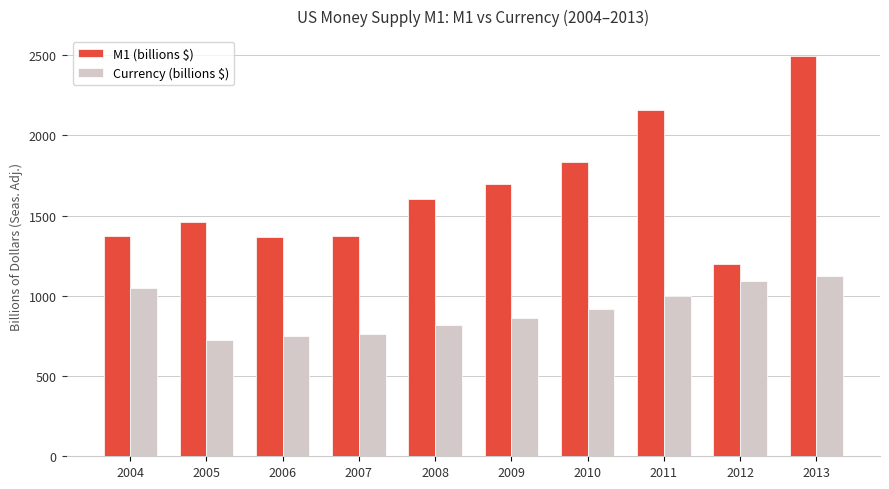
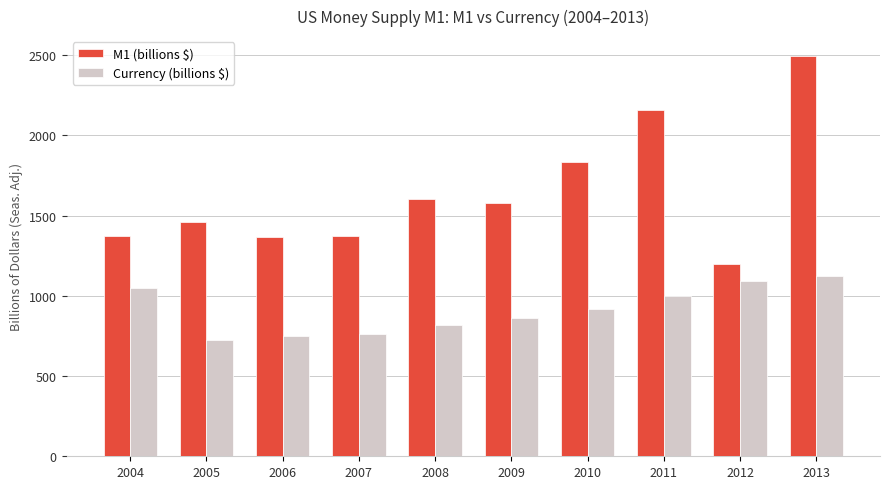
  {
    "M1 (billions $)": {
      "2004": 1380,
      "2005": 1460,
      "2006": 1370,
      "2007": 1370,
      "2008": 1600,
-     "2009": 1700,
+     "2009": 1580,
      "2010": 1840,
      "2011": 2160,
      "2012": 1200,
      "2013": 2490
    },
    "Currency (billions $)": {
      "2004": 1050,
      "2005": 720,
      "2006": 750,
      "2007": 760,
      "2008": 820,
      "2009": 860,
      "2010": 920,
      "2011": 1000,
      "2012": 1090,
      "2013": 1120
    }
  }
